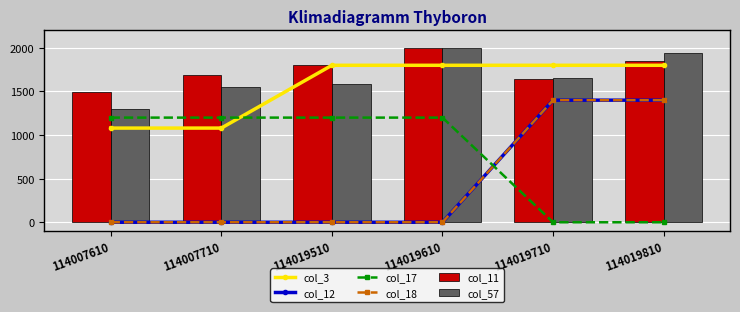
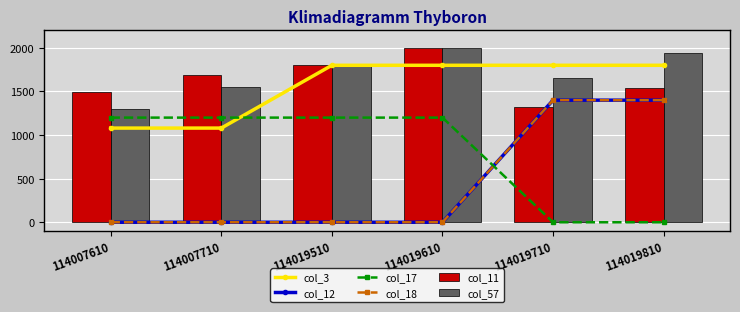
  {
    "col_11": {
      "114007610": 1500,
      "114007710": 1700,
      "114019510": 1800,
      "114019610": 2000,
-     "114019710": 1600,
-     "114019810": 1900
+     "114019710": 1300,
+     "114019810": 1500
    },
    "col_3": {
      "114007610": 1100,
      "114007710": 1100,
      "114019510": 1800,
      "114019610": 1800,
      "114019710": 1800,
      "114019810": 1800
    },
    "col_18": {
      "114007610": 0,
      "114007710": 0,
      "114019510": 0,
      "114019610": 0,
      "114019710": 1400,
      "114019810": 1400
    },
    "col_57": {
      "114007610": 1300,
      "114007710": 1600,
-     "114019510": 1600,
+     "114019510": 1800,
      "114019610": 2000,
      "114019710": 1700,
      "114019810": 1900
    },
    "col_17": {
      "114007610": 1200,
      "114007710": 1200,
      "114019510": 1200,
      "114019610": 1200,
      "114019710": 0,
      "114019810": 0
    }
  }
